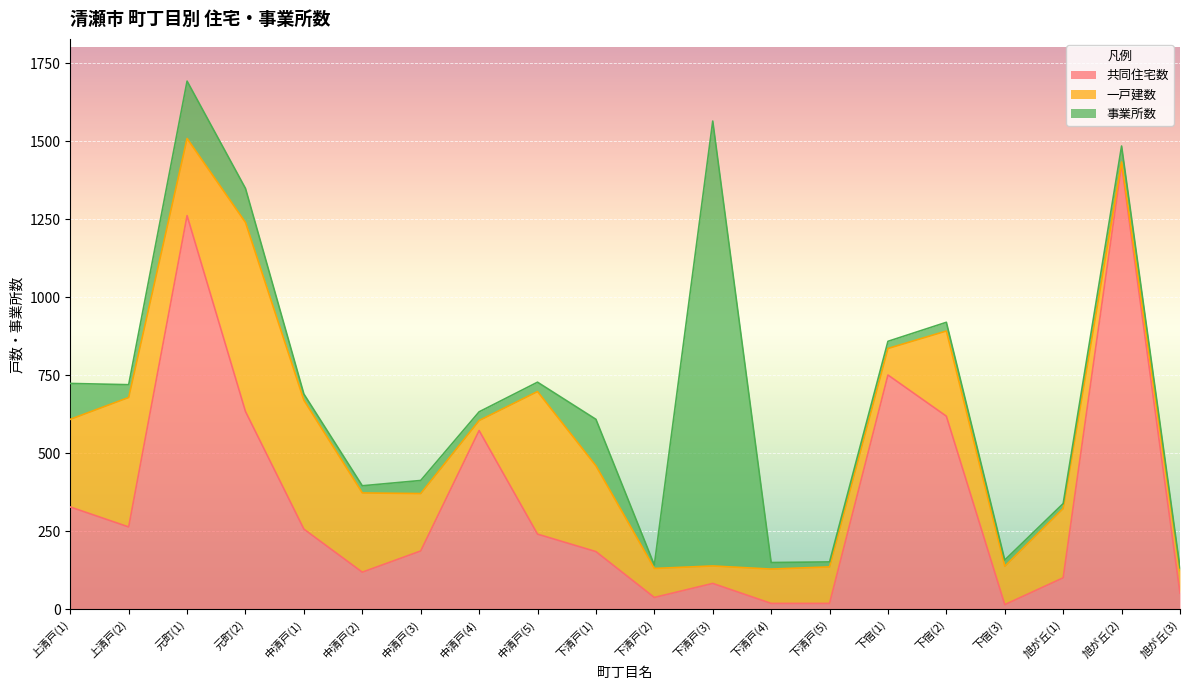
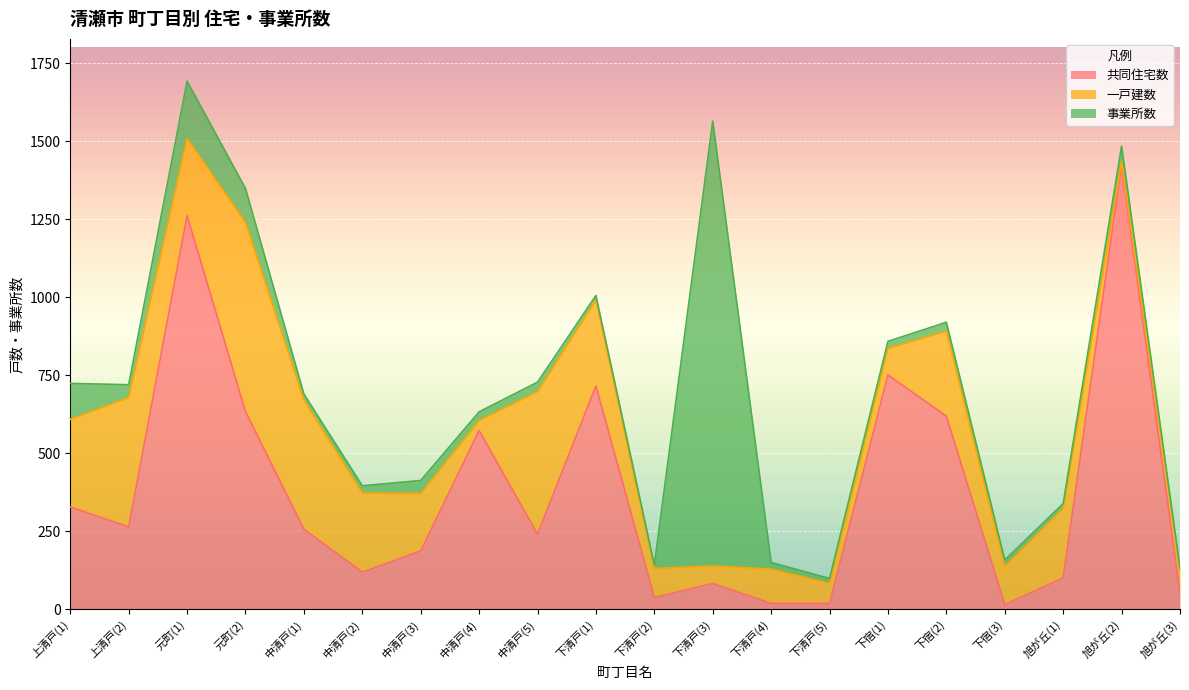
  {
    "共同住宅数": {
      "上清戸(1)": 330,
      "上清戸(2)": 260,
      "元町(1)": 1260,
      "元町(2)": 630,
      "中清戸(1)": 260,
      "中清戸(2)": 120,
      "中清戸(3)": 190,
      "中清戸(4)": 570,
      "中清戸(5)": 240,
-     "下清戸(1)": 180,
+     "下清戸(1)": 720,
      "下清戸(2)": 40,
      "下清戸(3)": 80,
      "下清戸(4)": 20,
      "下清戸(5)": 20,
      "下宿(1)": 750,
      "下宿(2)": 620,
      "下宿(3)": 10,
      "旭が丘(1)": 100,
      "旭が丘(2)": 1420,
      "旭が丘(3)": 50
    },
    "一戸建数": {
      "上清戸(1)": 280,
      "上清戸(2)": 420,
      "元町(1)": 250,
      "元町(2)": 610,
      "中清戸(1)": 410,
      "中清戸(2)": 250,
      "中清戸(3)": 180,
      "中清戸(4)": 30,
      "中清戸(5)": 460,
      "下清戸(1)": 280,
      "下清戸(2)": 90,
      "下清戸(3)": 60,
      "下清戸(4)": 110,
-     "下清戸(5)": 120,
+     "下清戸(5)": 60,
      "下宿(1)": 90,
      "下宿(2)": 270,
      "下宿(3)": 120,
      "旭が丘(1)": 220,
      "旭が丘(2)": 10,
      "旭が丘(3)": 70
    },
    "事業所数": {
      "上清戸(1)": 120,
      "上清戸(2)": 40,
      "元町(1)": 180,
      "元町(2)": 110,
      "中清戸(1)": 20,
      "中清戸(2)": 20,
      "中清戸(3)": 40,
      "中清戸(4)": 30,
      "中清戸(5)": 30,
-     "下清戸(1)": 150,
+     "下清戸(1)": 20,
      "下清戸(2)": 10,
      "下清戸(3)": 1430,
      "下清戸(4)": 20,
      "下清戸(5)": 20,
      "下宿(1)": 20,
      "下宿(2)": 30,
      "下宿(3)": 20,
      "旭が丘(1)": 20,
      "旭が丘(2)": 50,
      "旭が丘(3)": 10
    }
  }
